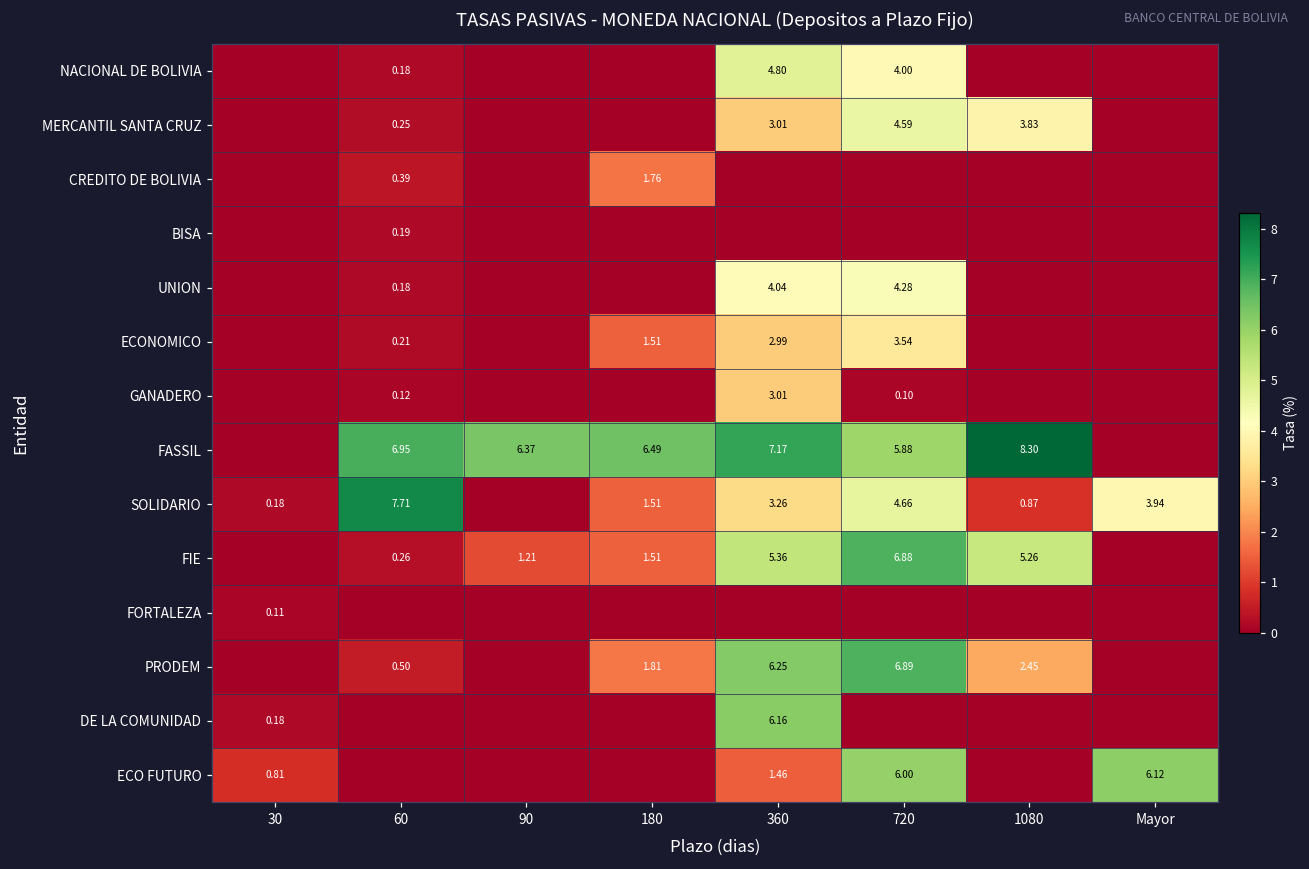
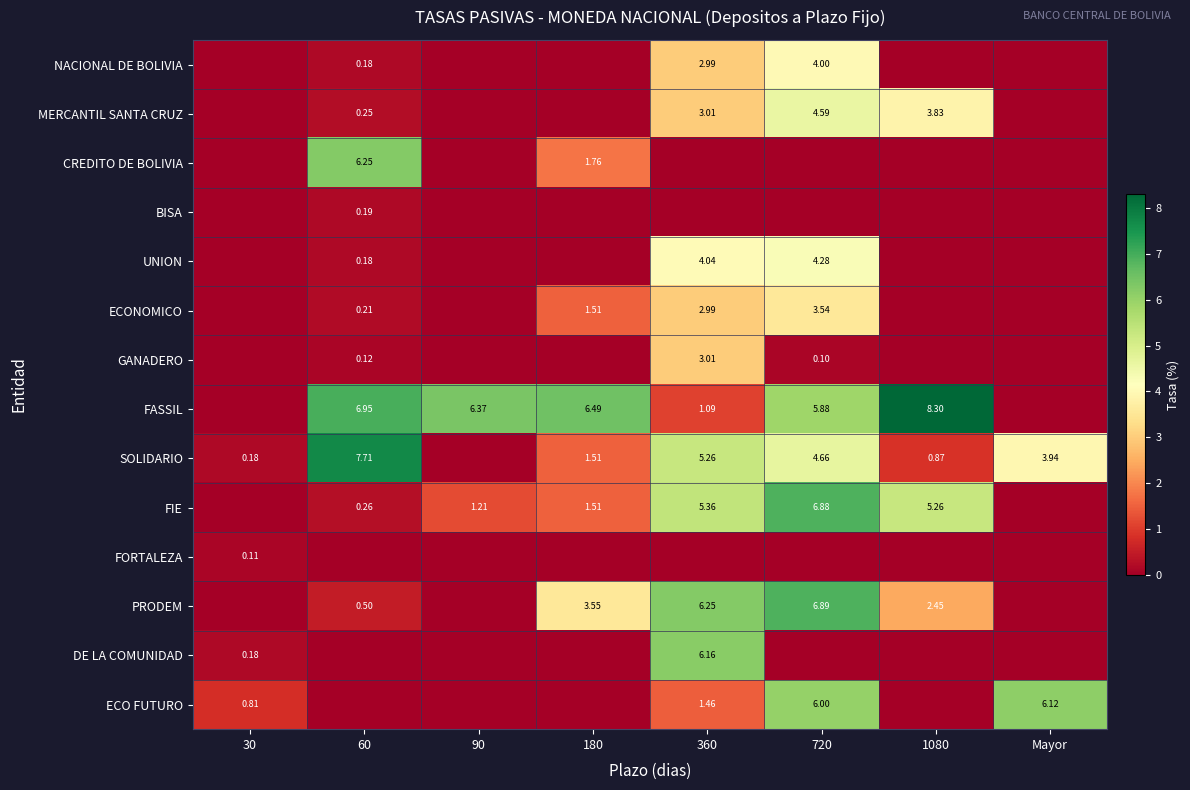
  {
    "NACIONAL DE BOLIVIA": {
      "60": 0.18,
-     "360": 4.80,
+     "360": 2.99,
      "720": 4.00
    },
    "MERCANTIL SANTA CRUZ": {
      "60": 0.25,
      "360": 3.01,
      "720": 4.59,
      "1080": 3.83
    },
    "CREDITO DE BOLIVIA": {
-     "60": 0.39,
+     "60": 6.25,
      "180": 1.76
    },
    "BISA": {
      "60": 0.19
    },
    "UNION": {
      "60": 0.18,
      "360": 4.04,
      "720": 4.28
    },
    "ECONOMICO": {
      "60": 0.21,
      "180": 1.51,
      "360": 2.99,
      "720": 3.54
    },
    "GANADERO": {
      "60": 0.12,
      "360": 3.01,
      "720": 0.10
    },
    "FASSIL": {
      "60": 6.95,
      "90": 6.37,
      "180": 6.49,
-     "360": 7.17,
+     "360": 1.09,
      "720": 5.88,
      "1080": 8.30
    },
    "SOLIDARIO": {
      "30": 0.18,
      "60": 7.71,
      "180": 1.51,
-     "360": 3.26,
+     "360": 5.26,
      "720": 4.66,
      "1080": 0.87,
      "Mayor": 3.94
    },
    "FIE": {
      "60": 0.26,
      "90": 1.21,
      "180": 1.51,
      "360": 5.36,
      "720": 6.88,
      "1080": 5.26
    },
    "FORTALEZA": {
      "30": 0.11
    },
    "PRODEM": {
      "60": 0.50,
-     "180": 1.81,
+     "180": 3.55,
      "360": 6.25,
      "720": 6.89,
      "1080": 2.45
    },
    "DE LA COMUNIDAD": {
      "30": 0.18,
      "360": 6.16
    },
    "ECO FUTURO": {
      "30": 0.81,
      "360": 1.46,
      "720": 6.00,
      "Mayor": 6.12
    }
  }
